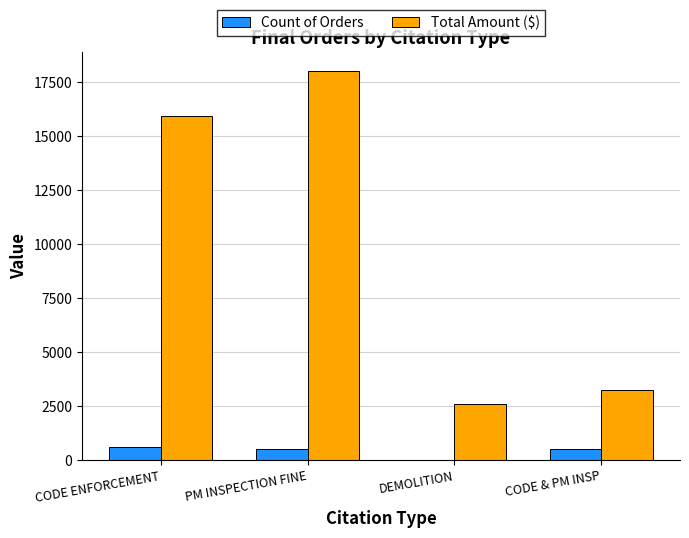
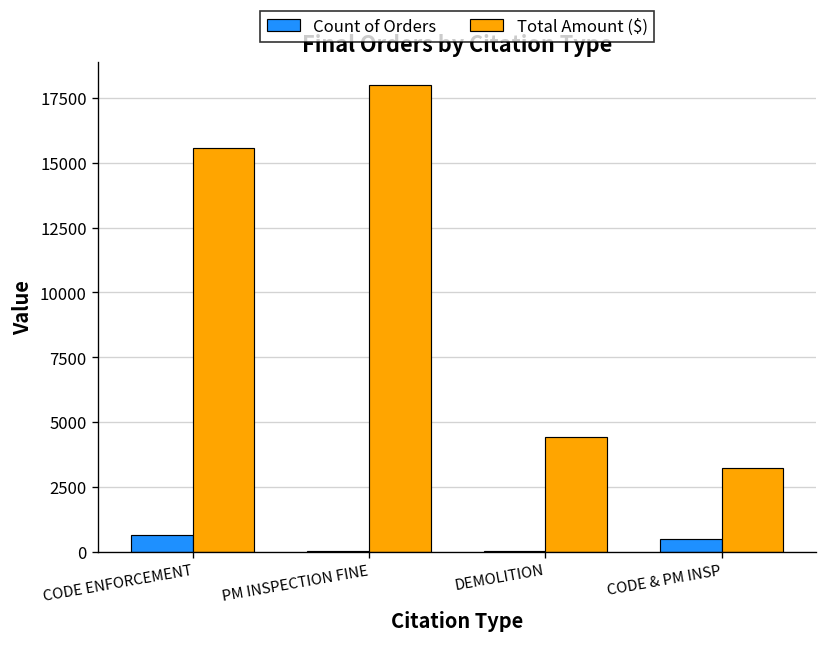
  {
    "Count of Orders": {
      "CODE ENFORCEMENT": 600,
-     "PM INSPECTION FINE": 500,
+     "PM INSPECTION FINE": 0,
      "CODE & PM INSP": 500
    },
    "Total Amount ($)": {
-     "CODE ENFORCEMENT": 15900,
+     "CODE ENFORCEMENT": 15600,
      "PM INSPECTION FINE": 18000,
-     "DEMOLITION": 2600,
+     "DEMOLITION": 4400,
      "CODE & PM INSP": 3200
    }
  }
